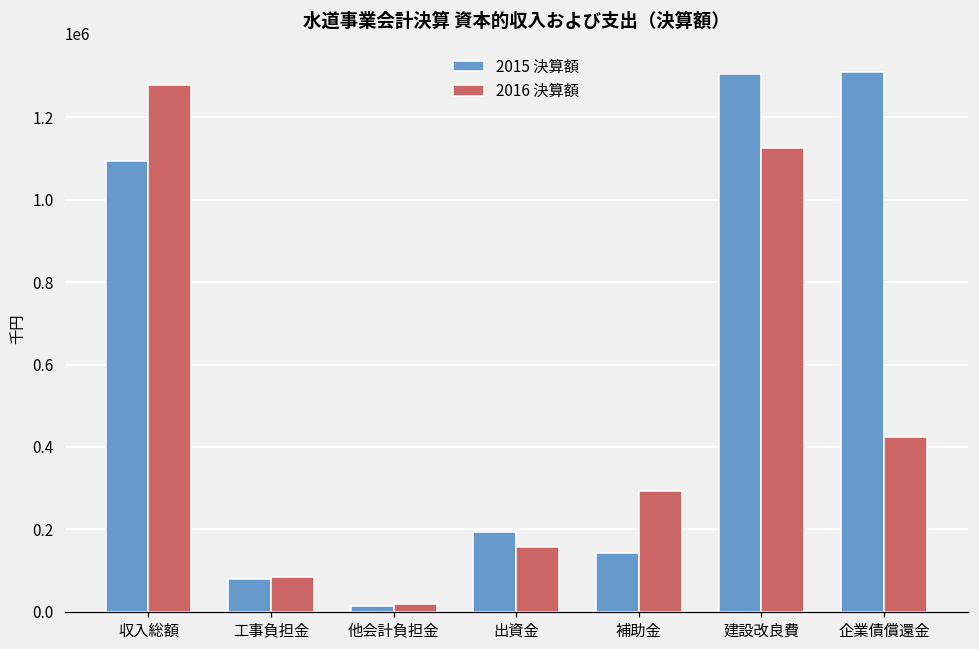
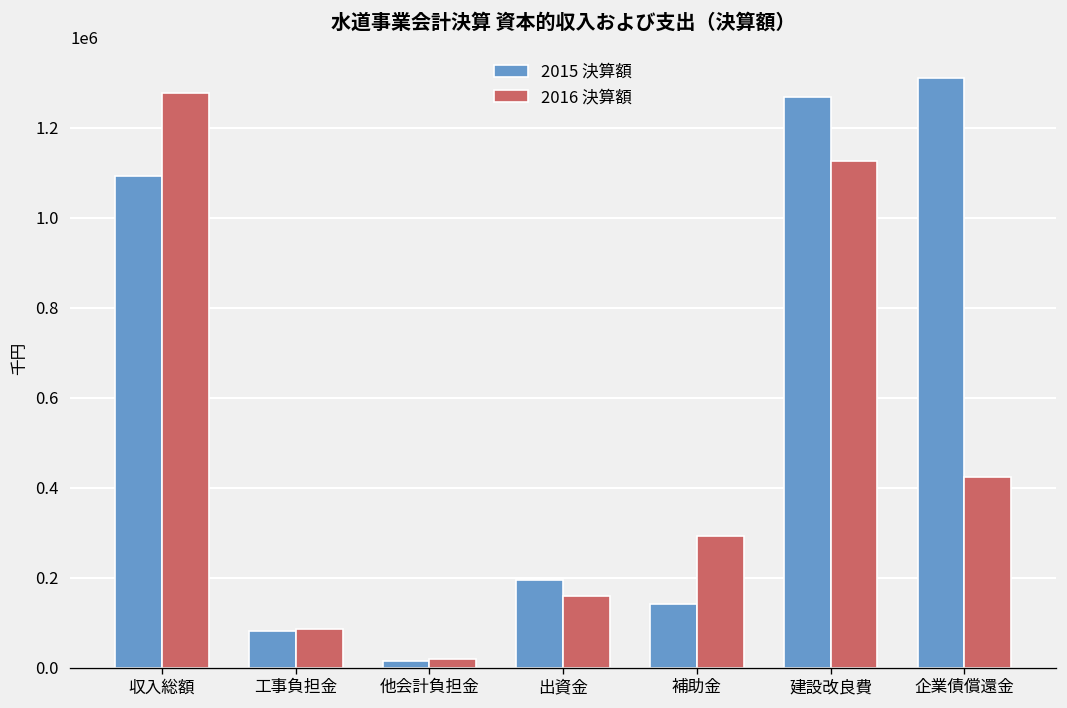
  {
    "2015 決算額": {
      "収入総額": 1090000,
      "工事負担金": 80000,
      "他会計負担金": 20000,
      "出資金": 190000,
      "補助金": 140000,
-     "建設改良費": 1300000,
+     "建設改良費": 1270000,
      "企業債償還金": 1310000
    },
    "2016 決算額": {
      "収入総額": 1280000,
      "工事負担金": 80000,
      "他会計負担金": 20000,
      "出資金": 160000,
      "補助金": 290000,
      "建設改良費": 1130000,
      "企業債償還金": 420000
    }
  }
